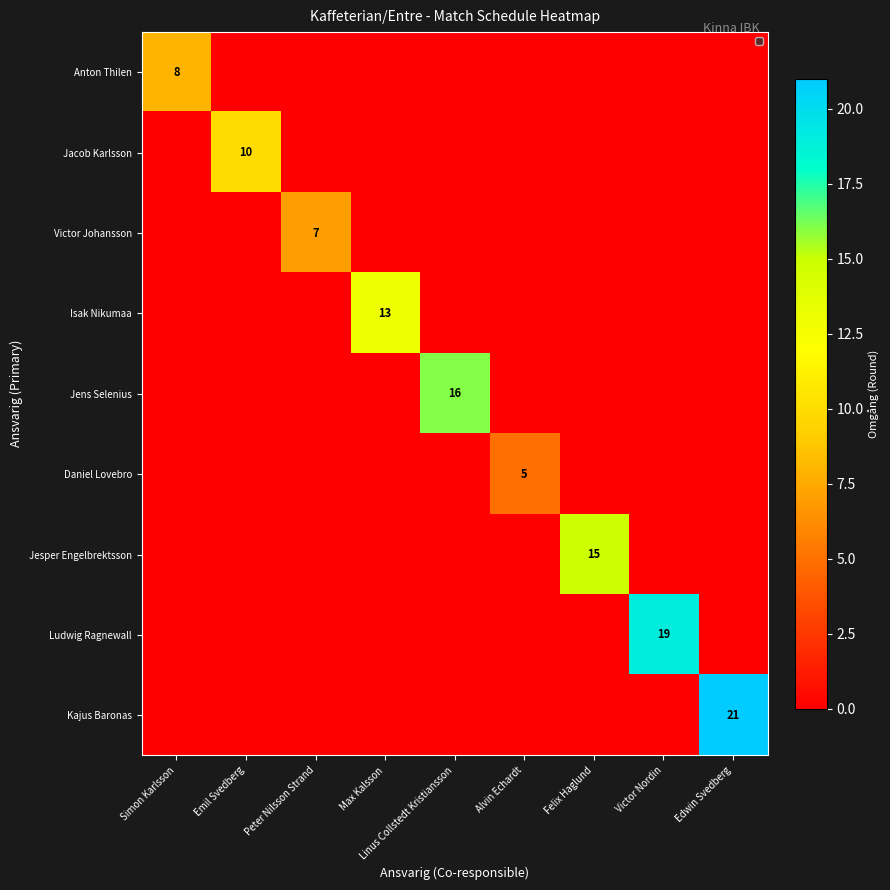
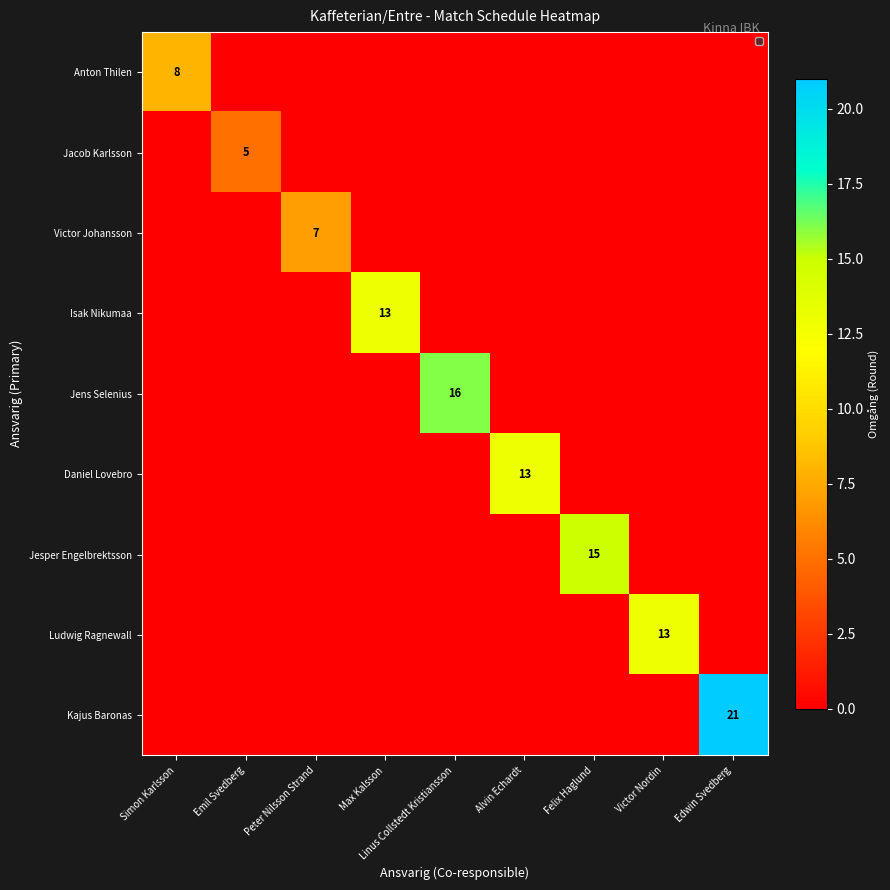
  {
    "Anton Thilen": {
      "Simon Karlsson": 8
    },
    "Jacob Karlsson": {
-     "Emil Svedberg": 10
+     "Emil Svedberg": 5
    },
    "Victor Johansson": {
      "Peter Nilsson Strand": 7
    },
    "Isak Nikumaa": {
      "Max Kalsson": 13
    },
    "Jens Selenius": {
      "Linus Collstedt Kristiansson": 16
    },
    "Daniel Lovebro": {
-     "Alvin Echardt": 5
+     "Alvin Echardt": 13
    },
    "Jesper Engelbrektsson": {
      "Felix Haglund": 15
    },
    "Ludwig Ragnewall": {
-     "Victor Nordin": 19
+     "Victor Nordin": 13
    },
    "Kajus Baronas": {
      "Edwin Svedberg": 21
    }
  }
